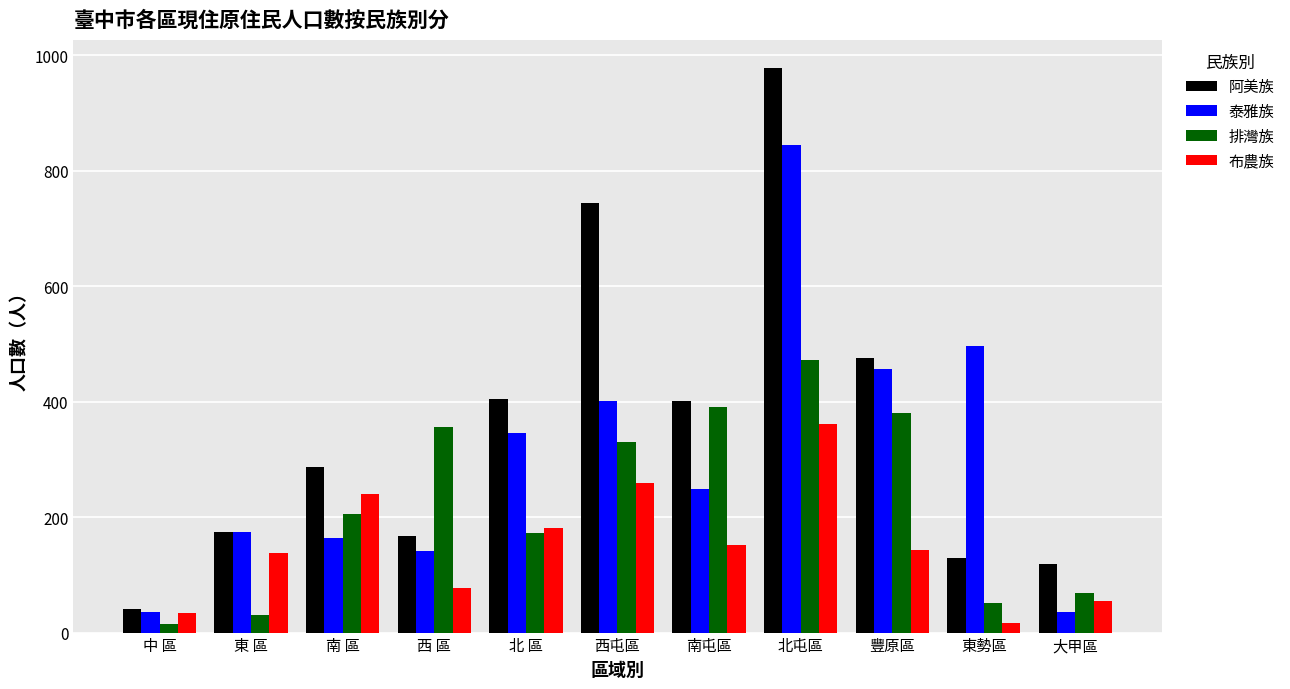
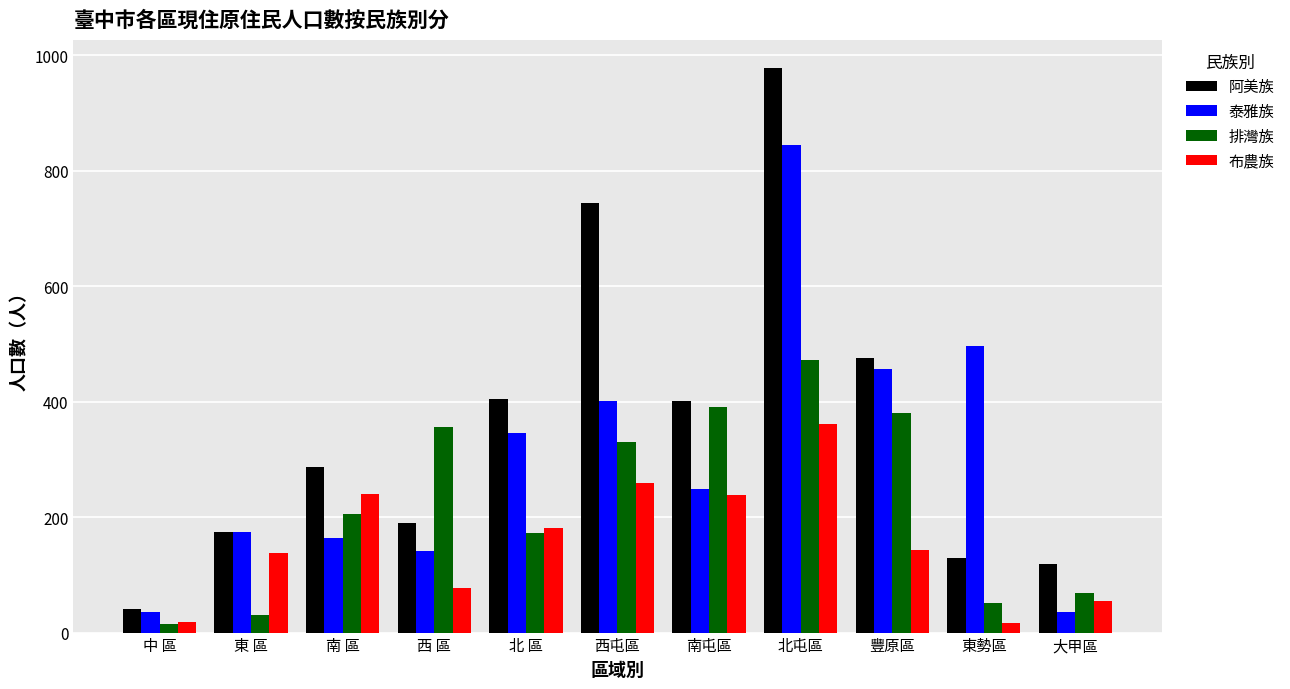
  {
    "阿美族": {
      "中 區": 40,
      "東 區": 180,
      "南 區": 290,
-     "西 區": 170,
+     "西 區": 190,
      "北 區": 400,
      "西屯區": 740,
      "南屯區": 400,
      "北屯區": 980,
      "豐原區": 480,
      "東勢區": 130,
      "大甲區": 120
    },
    "泰雅族": {
      "中 區": 40,
      "東 區": 180,
      "南 區": 160,
      "西 區": 140,
      "北 區": 350,
      "西屯區": 400,
      "南屯區": 250,
      "北屯區": 850,
      "豐原區": 460,
      "東勢區": 500,
      "大甲區": 40
    },
    "排灣族": {
      "中 區": 20,
      "東 區": 30,
      "南 區": 210,
      "西 區": 360,
      "北 區": 170,
      "西屯區": 330,
      "南屯區": 390,
      "北屯區": 470,
      "豐原區": 380,
      "東勢區": 50,
      "大甲區": 70
    },
    "布農族": {
-     "中 區": 30,
+     "中 區": 20,
      "東 區": 140,
      "南 區": 240,
      "西 區": 80,
      "北 區": 180,
      "西屯區": 260,
-     "南屯區": 150,
+     "南屯區": 240,
      "北屯區": 360,
      "豐原區": 140,
      "東勢區": 20,
      "大甲區": 60
    }
  }
